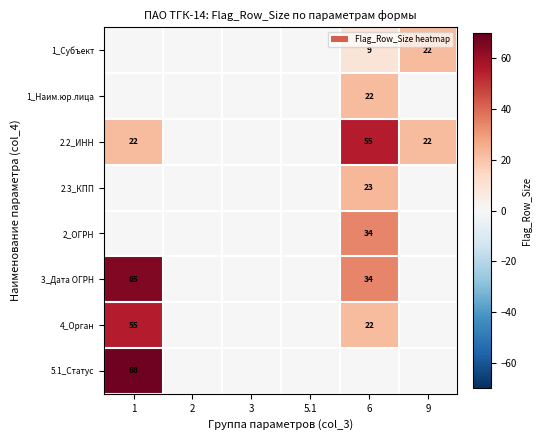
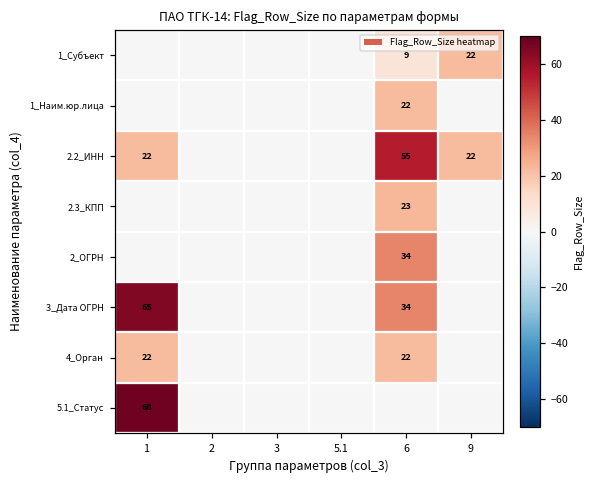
  {
    "1_Наим.юр.лица": {
      "6": 22
    },
    "2.2_ИНН": {
      "1": 22,
      "6": 55,
      "9": 22
    },
    "2.3_КПП": {
      "6": 23
    },
    "2_ОГРН": {
      "6": 34
    },
    "3_Дата ОГРН": {
      "1": 65,
      "6": 34
    },
    "4_Орган": {
-     "1": 55,
+     "1": 22,
      "6": 22
    },
    "5.1_Статус": {
      "1": 68
    }
  }
